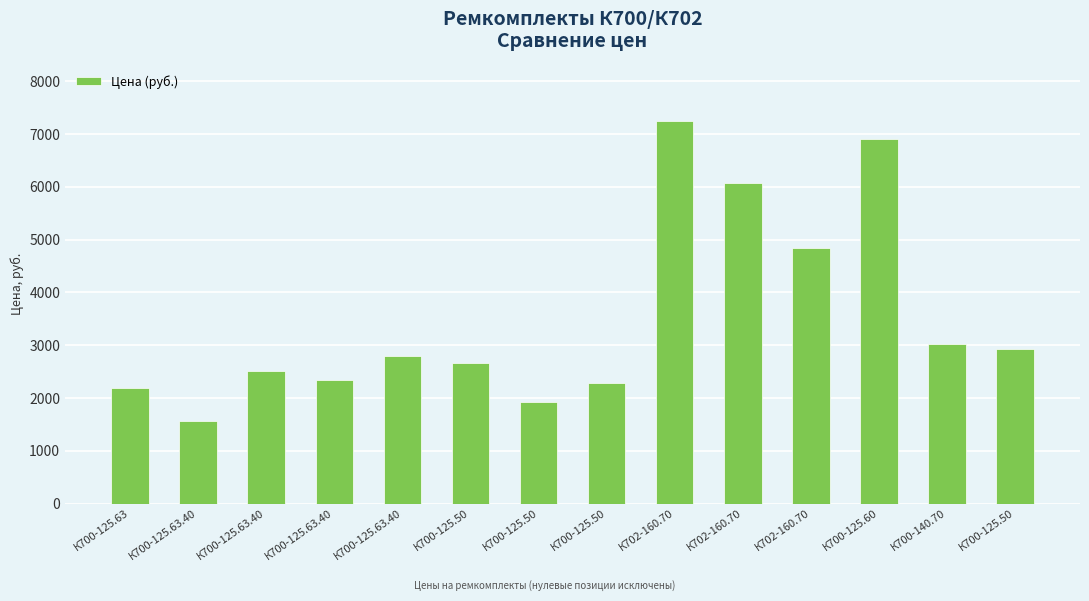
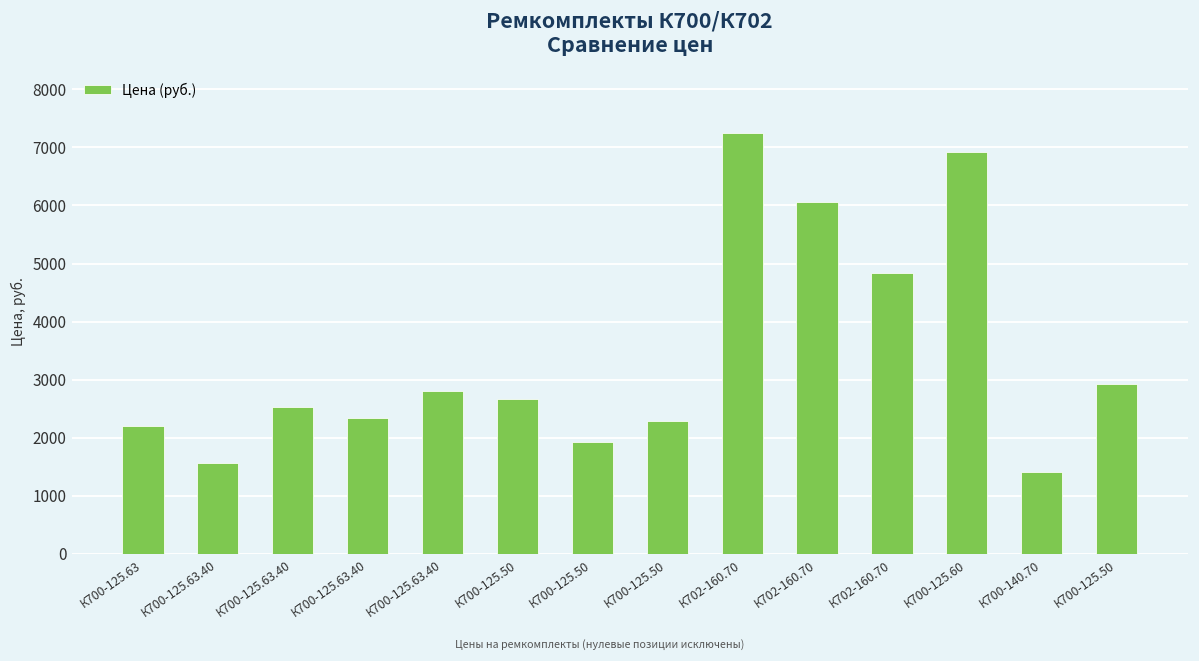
  {
    "К700-125.63": 2200,
    "К700-125.60": 6900,
-   "К700-140.70": 3000
+   "К700-140.70": 1400
  }
